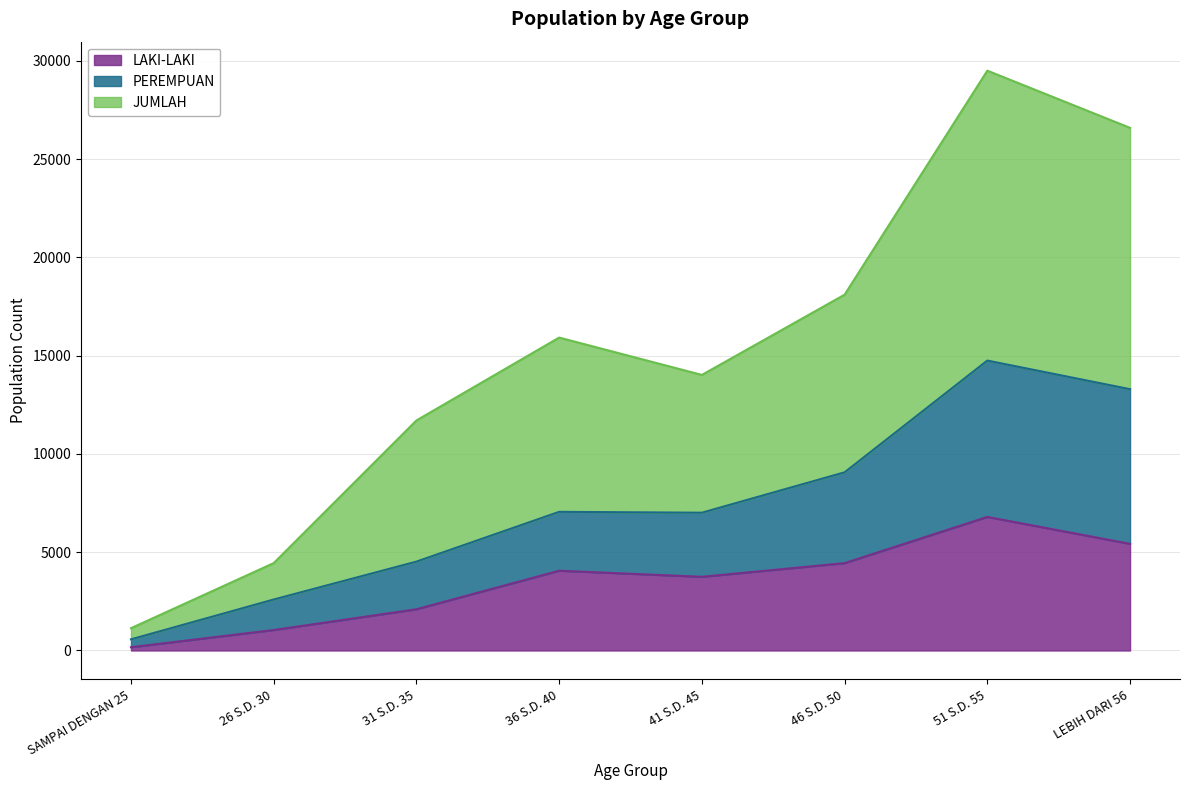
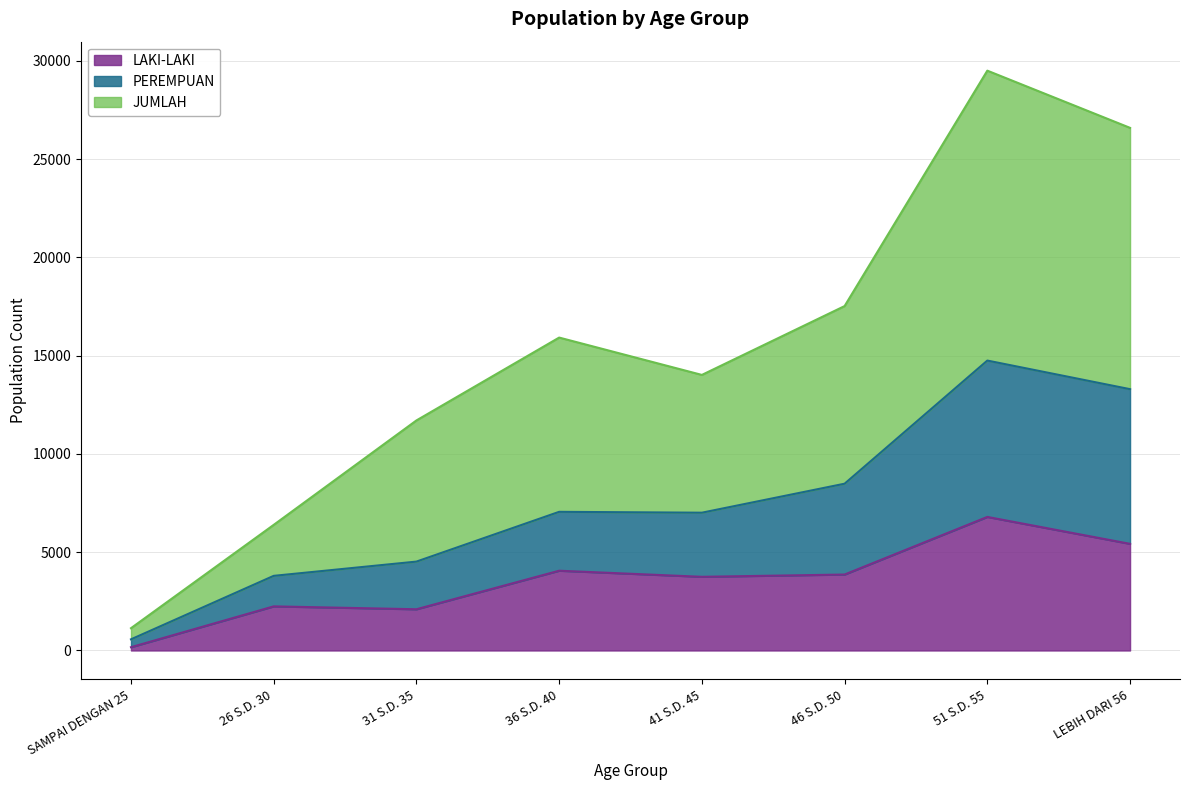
  {
    "LAKI-LAKI": {
      "SAMPAI DENGAN 25": 200,
-     "26 S.D. 30": 1000,
+     "26 S.D. 30": 2200,
      "31 S.D. 35": 2100,
      "36 S.D. 40": 4100,
      "41 S.D. 45": 3700,
-     "46 S.D. 50": 4400,
+     "46 S.D. 50": 3900,
      "51 S.D. 55": 6800,
      "LEBIH DARI 56": 5400
    },
    "PEREMPUAN": {
      "SAMPAI DENGAN 25": 400,
      "26 S.D. 30": 1600,
      "31 S.D. 35": 2400,
      "36 S.D. 40": 3000,
      "41 S.D. 45": 3300,
      "46 S.D. 50": 4600,
      "51 S.D. 55": 8000,
      "LEBIH DARI 56": 7900
    },
    "JUMLAH": {
      "SAMPAI DENGAN 25": 600,
-     "26 S.D. 30": 1900,
+     "26 S.D. 30": 2600,
      "31 S.D. 35": 7200,
      "36 S.D. 40": 8900,
      "41 S.D. 45": 7000,
      "46 S.D. 50": 9000,
      "51 S.D. 55": 14800,
      "LEBIH DARI 56": 13300
    }
  }
